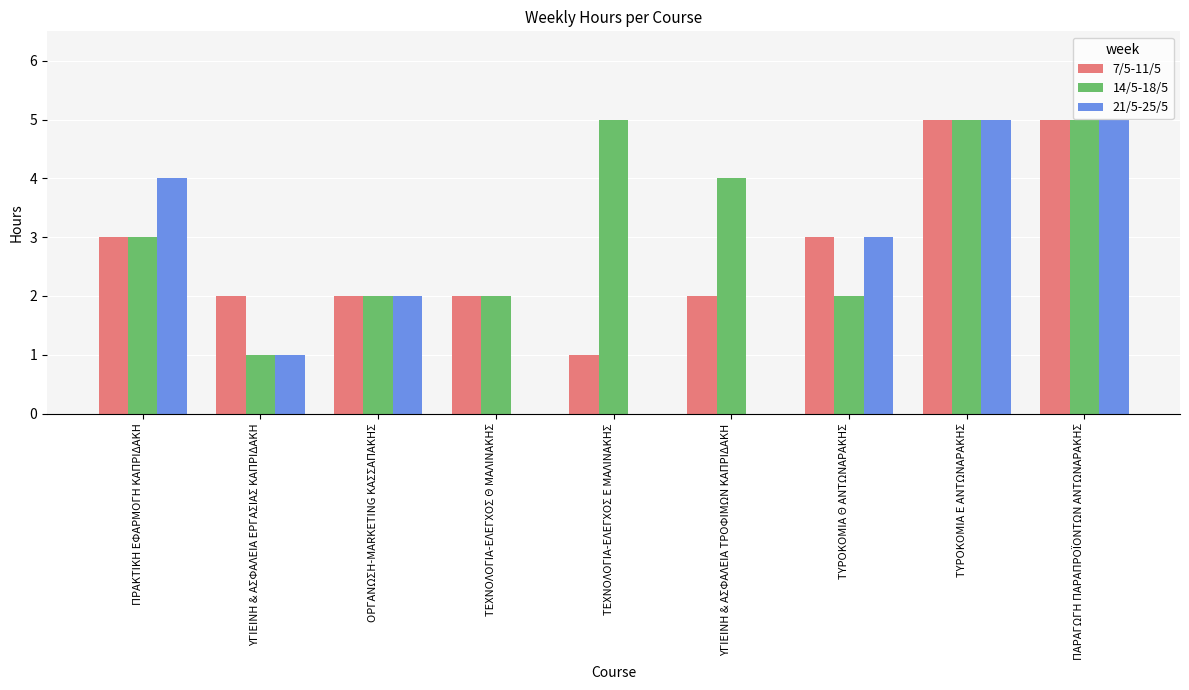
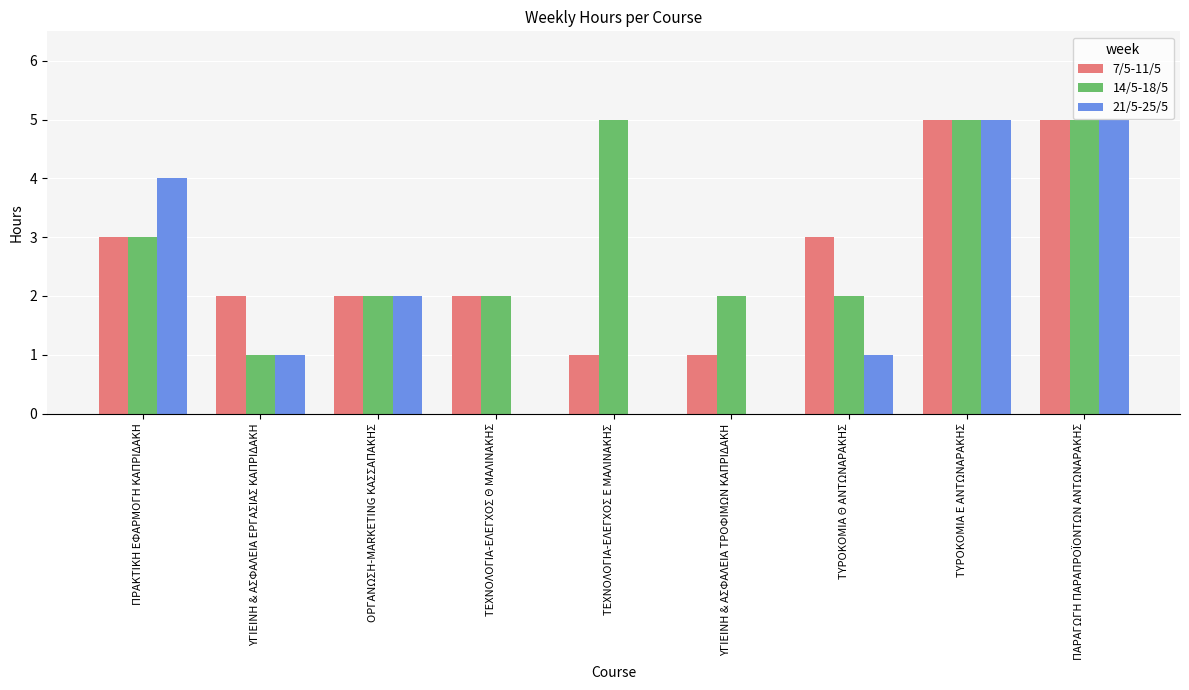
  {
    "7/5-11/5": {
      "ΠΡΑΚΤΙΚΗ ΕΦΑΡΜΟΓΗ ΚΑΠΡΙΔΑΚΗ": 3,
      "ΥΓΙΕΙΝΗ & ΑΣΦΑΛΕΙΑ ΕΡΓΑΣΙΑΣ ΚΑΠΡΙΔΑΚΗ": 2,
      "ΟΡΓΑΝΩΣΗ-MARKETING ΚΑΣΣΑΠΑΚΗΣ": 2,
      "ΤΕΧΝΟΛΟΓΙΑ-ΕΛΕΓΧΟΣ Θ ΜΑΛΙΝΑΚΗΣ": 2,
      "ΤΕΧΝΟΛΟΓΙΑ-ΕΛΕΓΧΟΣ Ε ΜΑΛΙΝΑΚΗΣ": 1,
-     "ΥΓΙΕΙΝΗ & ΑΣΦΑΛΕΙΑ ΤΡΟΦΙΜΩΝ ΚΑΠΡΙΔΑΚΗ": 2,
+     "ΥΓΙΕΙΝΗ & ΑΣΦΑΛΕΙΑ ΤΡΟΦΙΜΩΝ ΚΑΠΡΙΔΑΚΗ": 1,
      "ΤΥΡΟΚΟΜΙΑ Θ ΑΝΤΩΝΑΡΑΚΗΣ": 3,
      "ΤΥΡΟΚΟΜΙΑ Ε ΑΝΤΩΝΑΡΑΚΗΣ": 5,
      "ΠΑΡΑΓΩΓΗ ΠΑΡΑΠΡΟΪΟΝΤΩΝ ΑΝΤΩΝΑΡΑΚΗΣ": 5
    },
    "14/5-18/5": {
      "ΠΡΑΚΤΙΚΗ ΕΦΑΡΜΟΓΗ ΚΑΠΡΙΔΑΚΗ": 3,
      "ΥΓΙΕΙΝΗ & ΑΣΦΑΛΕΙΑ ΕΡΓΑΣΙΑΣ ΚΑΠΡΙΔΑΚΗ": 1,
      "ΟΡΓΑΝΩΣΗ-MARKETING ΚΑΣΣΑΠΑΚΗΣ": 2,
      "ΤΕΧΝΟΛΟΓΙΑ-ΕΛΕΓΧΟΣ Θ ΜΑΛΙΝΑΚΗΣ": 2,
      "ΤΕΧΝΟΛΟΓΙΑ-ΕΛΕΓΧΟΣ Ε ΜΑΛΙΝΑΚΗΣ": 5,
-     "ΥΓΙΕΙΝΗ & ΑΣΦΑΛΕΙΑ ΤΡΟΦΙΜΩΝ ΚΑΠΡΙΔΑΚΗ": 4,
+     "ΥΓΙΕΙΝΗ & ΑΣΦΑΛΕΙΑ ΤΡΟΦΙΜΩΝ ΚΑΠΡΙΔΑΚΗ": 2,
      "ΤΥΡΟΚΟΜΙΑ Θ ΑΝΤΩΝΑΡΑΚΗΣ": 2,
      "ΤΥΡΟΚΟΜΙΑ Ε ΑΝΤΩΝΑΡΑΚΗΣ": 5,
      "ΠΑΡΑΓΩΓΗ ΠΑΡΑΠΡΟΪΟΝΤΩΝ ΑΝΤΩΝΑΡΑΚΗΣ": 5
    },
    "21/5-25/5": {
      "ΠΡΑΚΤΙΚΗ ΕΦΑΡΜΟΓΗ ΚΑΠΡΙΔΑΚΗ": 4,
      "ΥΓΙΕΙΝΗ & ΑΣΦΑΛΕΙΑ ΕΡΓΑΣΙΑΣ ΚΑΠΡΙΔΑΚΗ": 1,
      "ΟΡΓΑΝΩΣΗ-MARKETING ΚΑΣΣΑΠΑΚΗΣ": 2,
      "ΤΕΧΝΟΛΟΓΙΑ-ΕΛΕΓΧΟΣ Θ ΜΑΛΙΝΑΚΗΣ": 0,
      "ΤΕΧΝΟΛΟΓΙΑ-ΕΛΕΓΧΟΣ Ε ΜΑΛΙΝΑΚΗΣ": 0,
      "ΥΓΙΕΙΝΗ & ΑΣΦΑΛΕΙΑ ΤΡΟΦΙΜΩΝ ΚΑΠΡΙΔΑΚΗ": 0,
-     "ΤΥΡΟΚΟΜΙΑ Θ ΑΝΤΩΝΑΡΑΚΗΣ": 3,
+     "ΤΥΡΟΚΟΜΙΑ Θ ΑΝΤΩΝΑΡΑΚΗΣ": 1,
      "ΤΥΡΟΚΟΜΙΑ Ε ΑΝΤΩΝΑΡΑΚΗΣ": 5,
      "ΠΑΡΑΓΩΓΗ ΠΑΡΑΠΡΟΪΟΝΤΩΝ ΑΝΤΩΝΑΡΑΚΗΣ": 5
    }
  }
